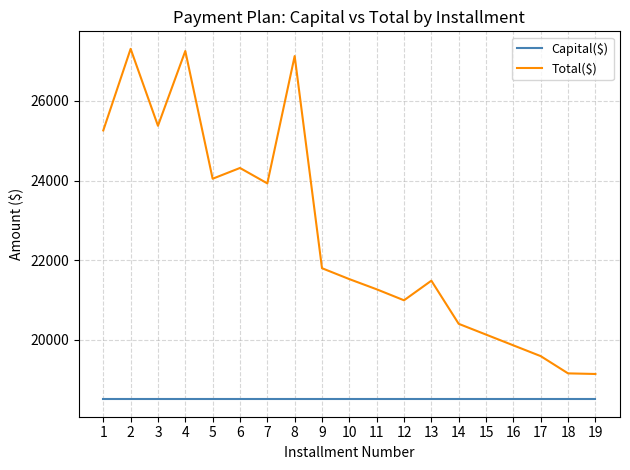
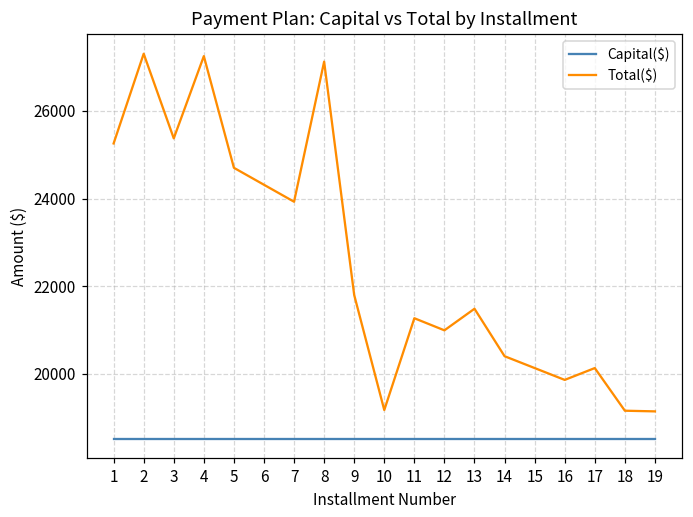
  {
    "Capital($)": {
      "1": 18500,
      "2": 18500,
      "3": 18500,
      "4": 18500,
      "5": 18500,
      "6": 18500,
      "7": 18500,
      "8": 18500,
      "9": 18500,
      "10": 18500,
      "11": 18500,
      "12": 18500,
      "13": 18500,
      "14": 18500,
      "15": 18500,
      "16": 18500,
      "17": 18500,
      "18": 18500,
      "19": 18500
    },
    "Total($)": {
      "1": 25300,
      "2": 27300,
      "3": 25400,
      "4": 27300,
-     "5": 24000,
+     "5": 24700,
      "6": 24300,
      "7": 23900,
      "8": 27100,
      "9": 21800,
-     "10": 21500,
+     "10": 19200,
      "11": 21300,
      "12": 21000,
      "13": 21500,
      "14": 20400,
      "15": 20100,
      "16": 19900,
-     "17": 19600,
+     "17": 20100,
      "18": 19200,
      "19": 19100
    }
  }
